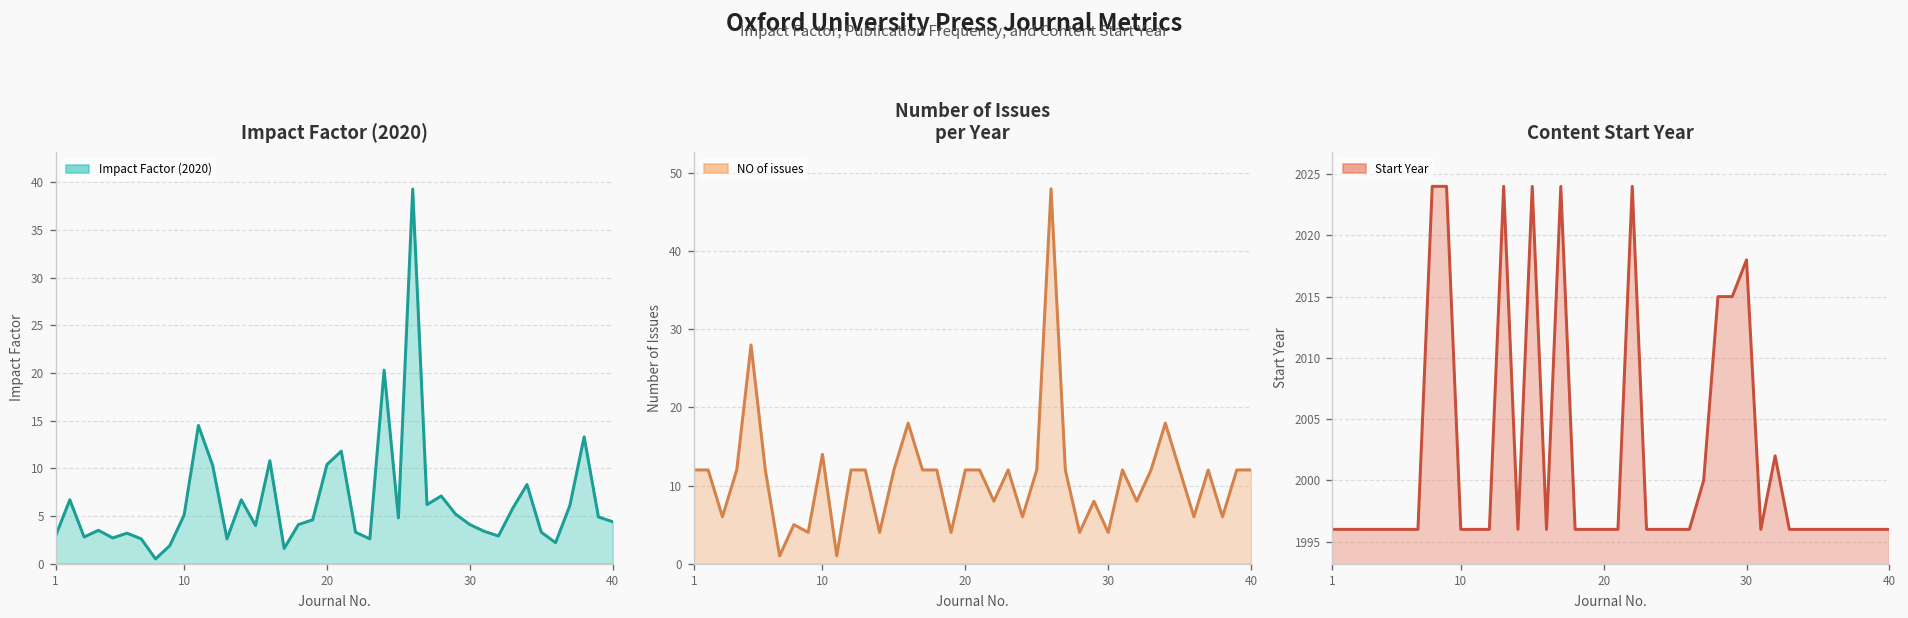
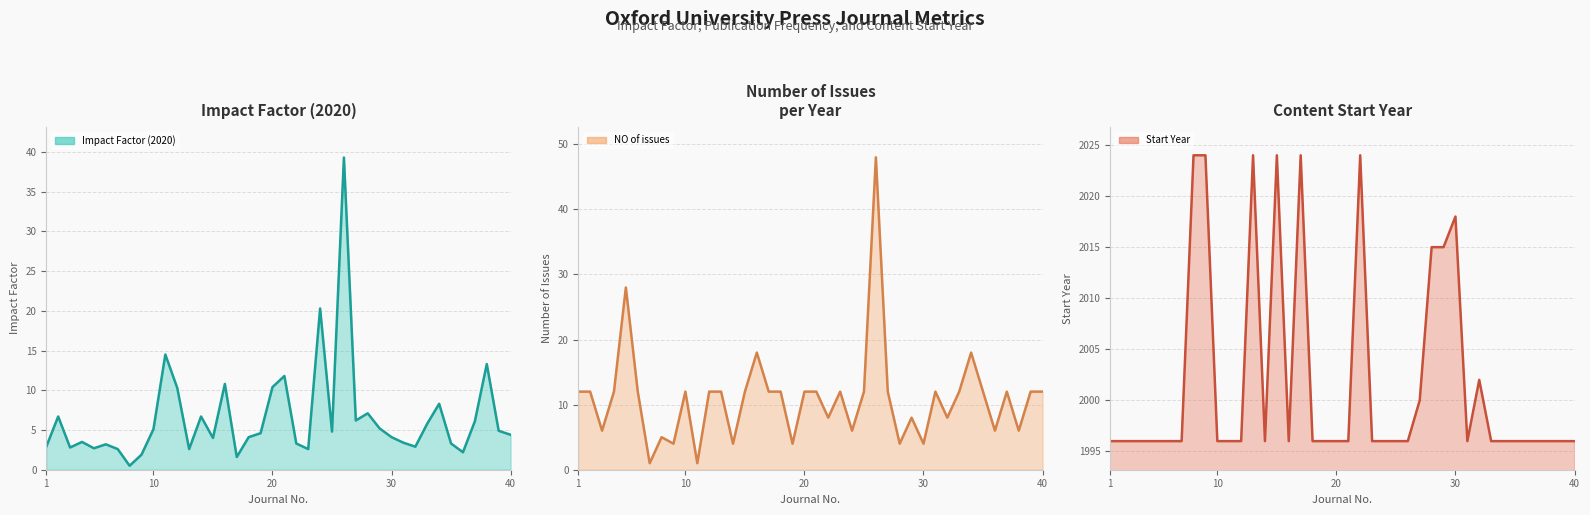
  {
    "Impact Factor (2020)": {
      "1": 3,
      "10": 5,
      "20": 10,
      "30": 4,
      "40": 4
    },
    "Number of Issues per Year": {
      "1": 12,
-     "10": 14,
+     "10": 12,
      "20": 12,
      "30": 4,
      "40": 12
    },
    "Content Start Year": {
      "1": 1996.0,
      "10": 1996.0,
      "20": 1996.0,
      "30": 2018.0,
      "40": 1996.0
    }
  }
